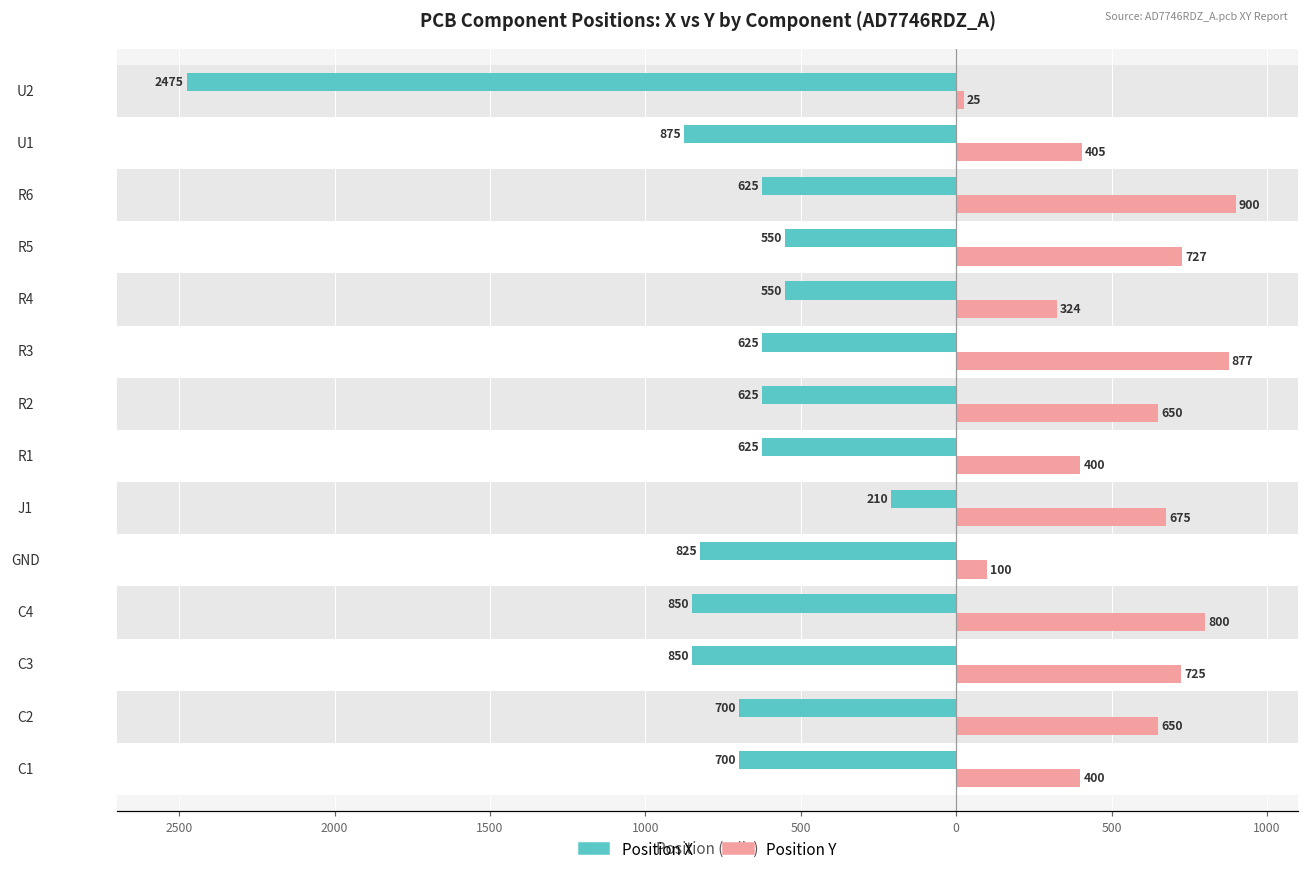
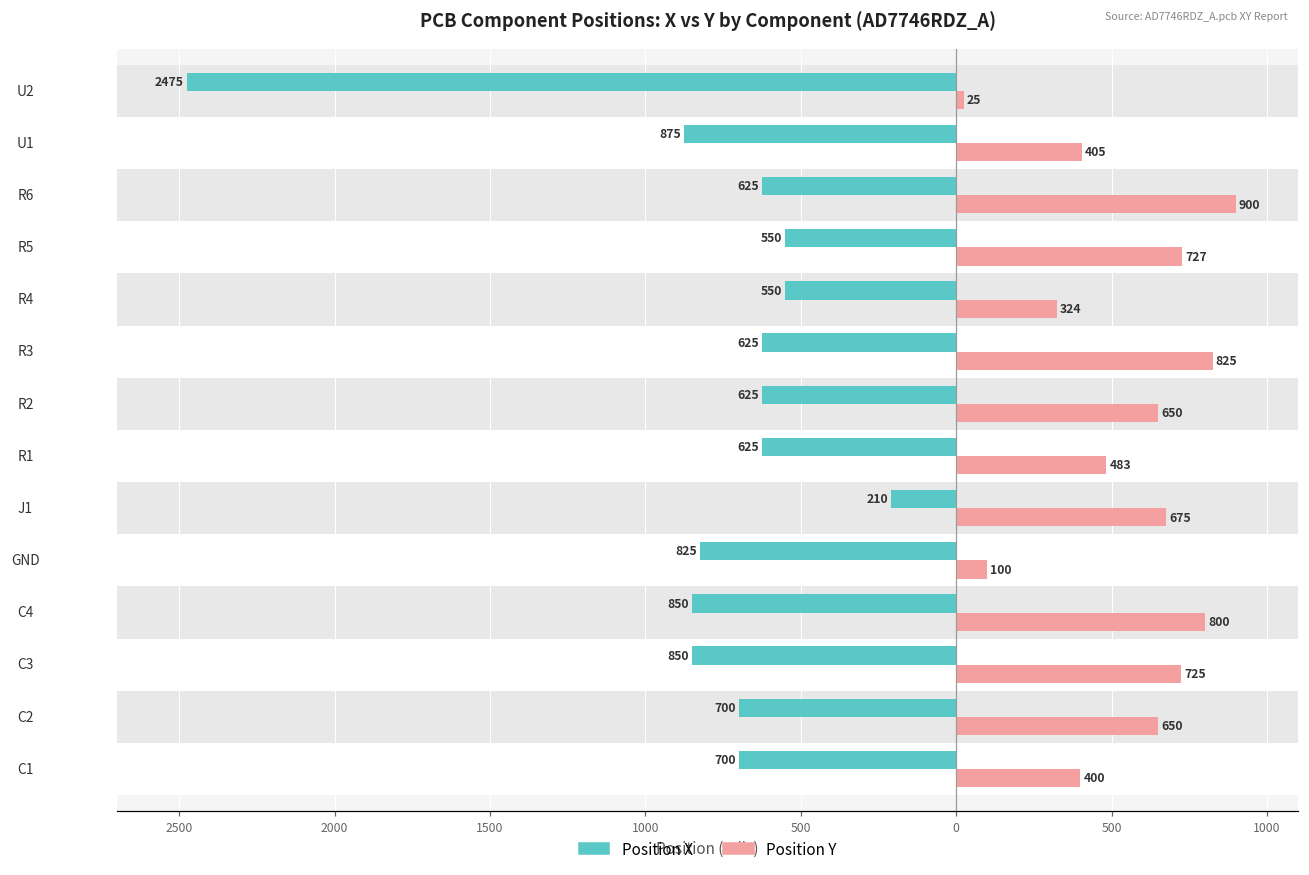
  {
    "Position Y": {
      "U2": 25,
      "U1": 405,
      "R6": 900,
      "R5": 727,
      "R4": 324,
-     "R3": 877,
+     "R3": 825,
      "R2": 650,
-     "R1": 400,
+     "R1": 483,
      "J1": 675,
      "GND": 100,
      "C4": 800,
      "C3": 725,
      "C2": 650,
      "C1": 400
    }
  }
